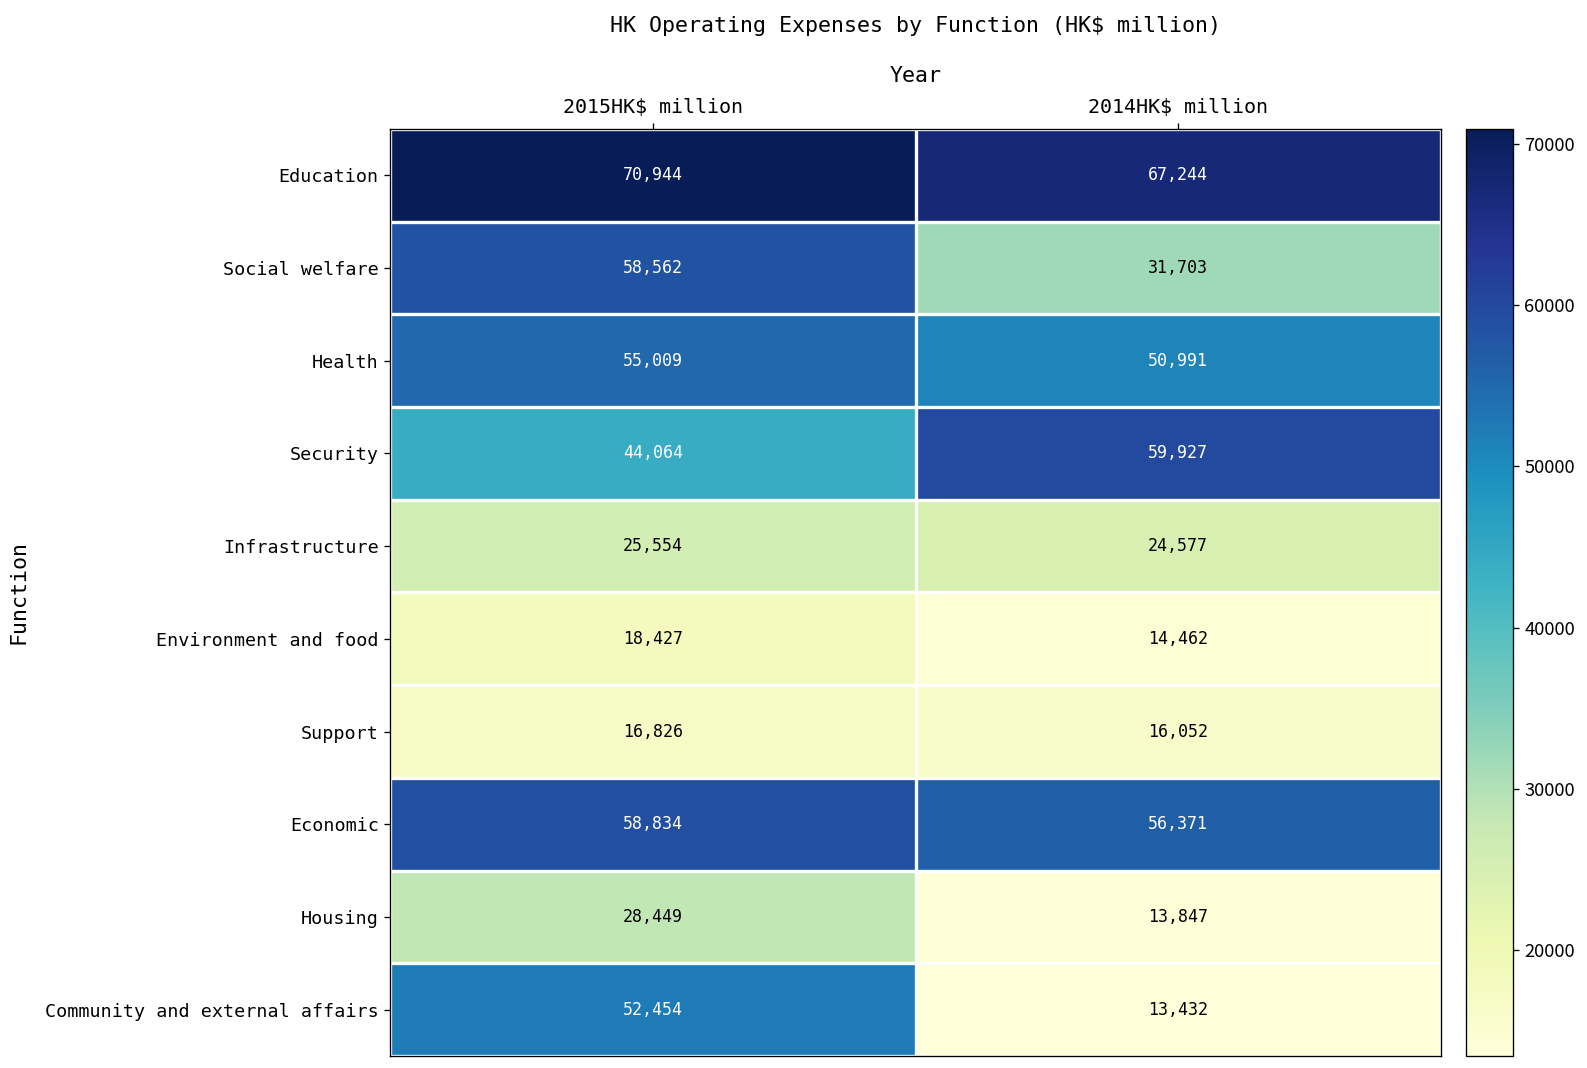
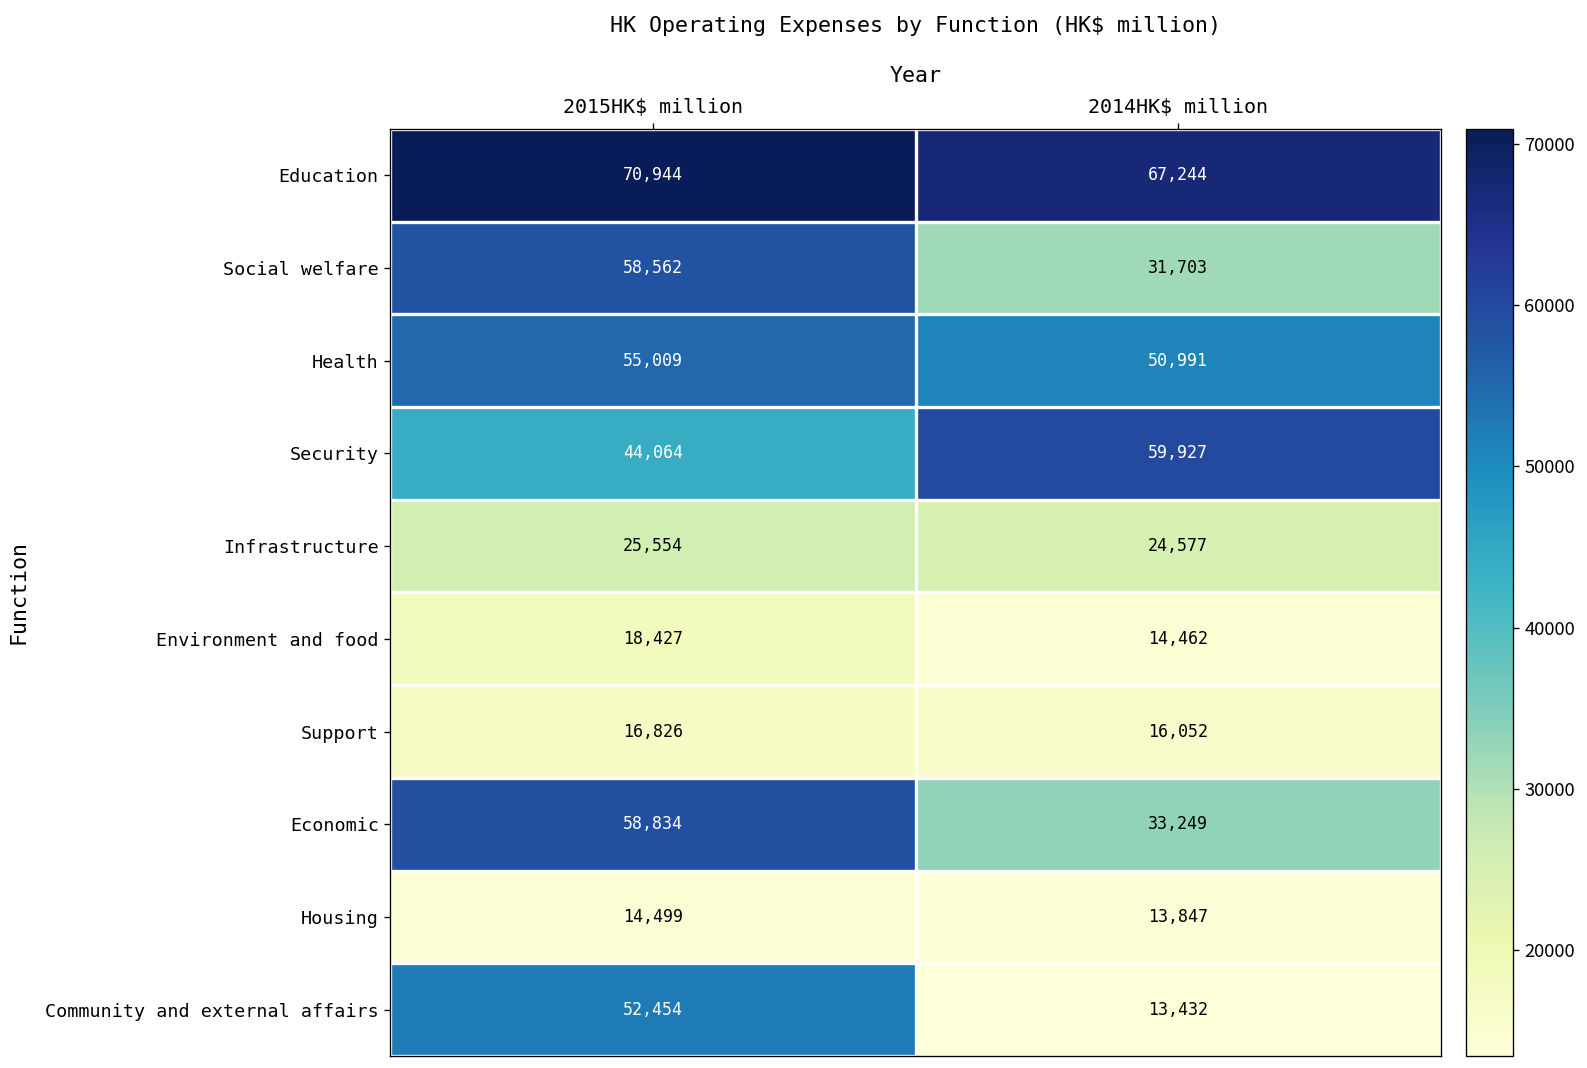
  {
    "Education": {
      "2015HK$ million": "70,944",
      "2014HK$ million": "67,244"
    },
    "Social welfare": {
      "2015HK$ million": "58,562",
      "2014HK$ million": "31,703"
    },
    "Health": {
      "2015HK$ million": "55,009",
      "2014HK$ million": "50,991"
    },
    "Security": {
      "2015HK$ million": "44,064",
      "2014HK$ million": "59,927"
    },
    "Infrastructure": {
      "2015HK$ million": "25,554",
      "2014HK$ million": "24,577"
    },
    "Environment and food": {
      "2015HK$ million": "18,427",
      "2014HK$ million": "14,462"
    },
    "Support": {
      "2015HK$ million": "16,826",
      "2014HK$ million": "16,052"
    },
    "Economic": {
      "2015HK$ million": "58,834",
-     "2014HK$ million": "56,371"
+     "2014HK$ million": "33,249"
    },
    "Housing": {
-     "2015HK$ million": "28,449",
+     "2015HK$ million": "14,499",
      "2014HK$ million": "13,847"
    },
    "Community and external affairs": {
      "2015HK$ million": "52,454",
      "2014HK$ million": "13,432"
    }
  }
